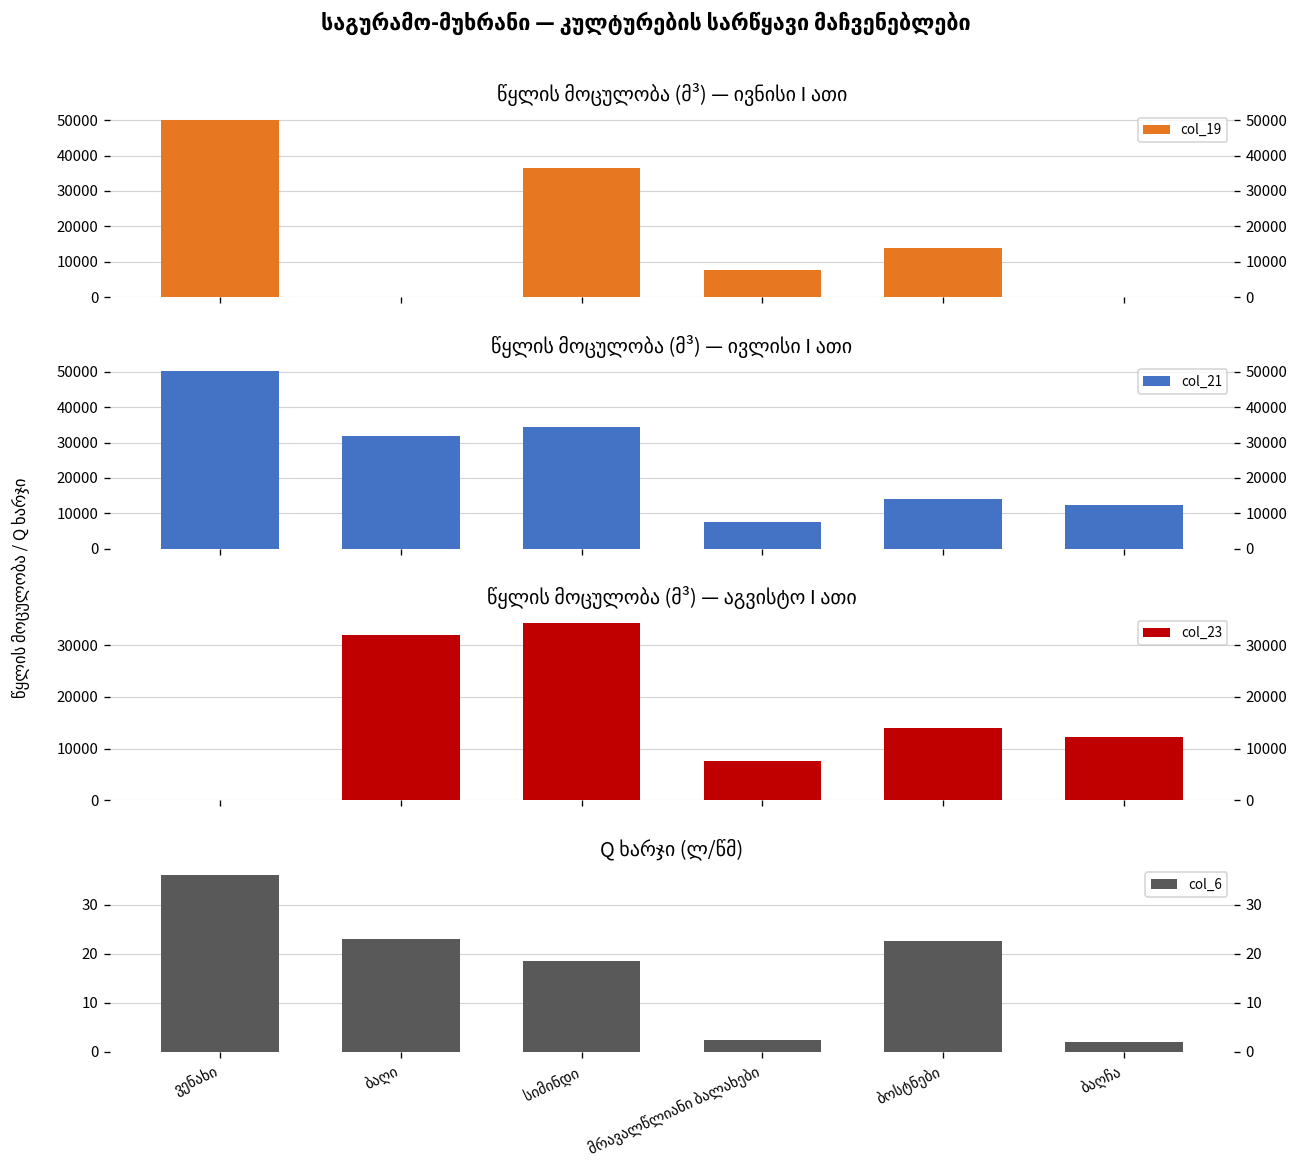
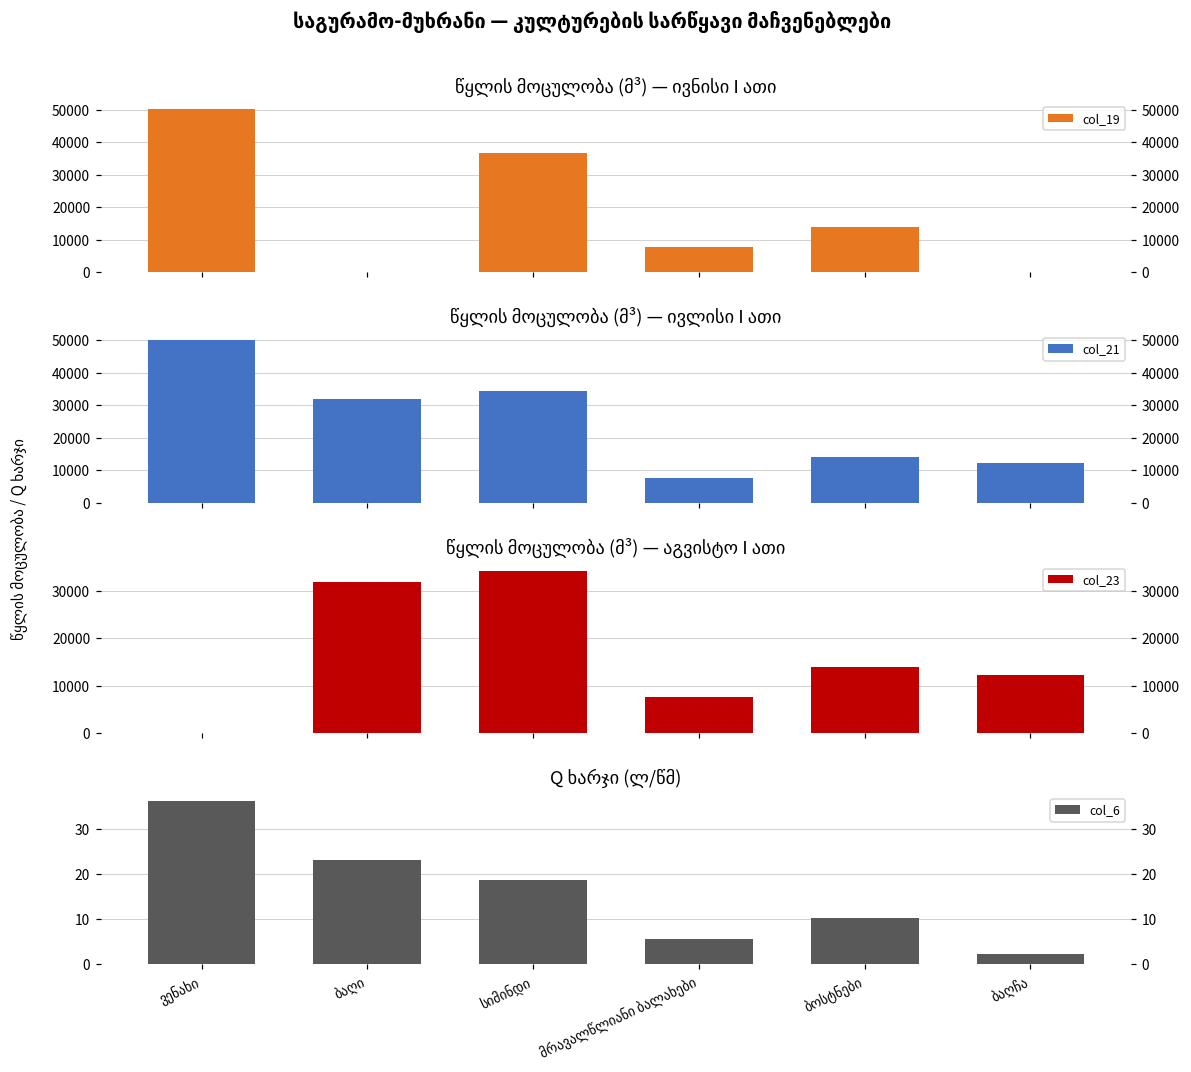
  {
    "Q ხარჯი (ლ/წმ)": {
      "ვენახი": 36,
      "ბაღი": 23,
      "სიმინდი": 19,
-     "მრავალწლიანი ბალახები": 2,
-     "ბოსტნები": 23,
+     "მრავალწლიანი ბალახები": 6,
+     "ბოსტნები": 10,
      "ბაღჩა": 2
    }
  }
